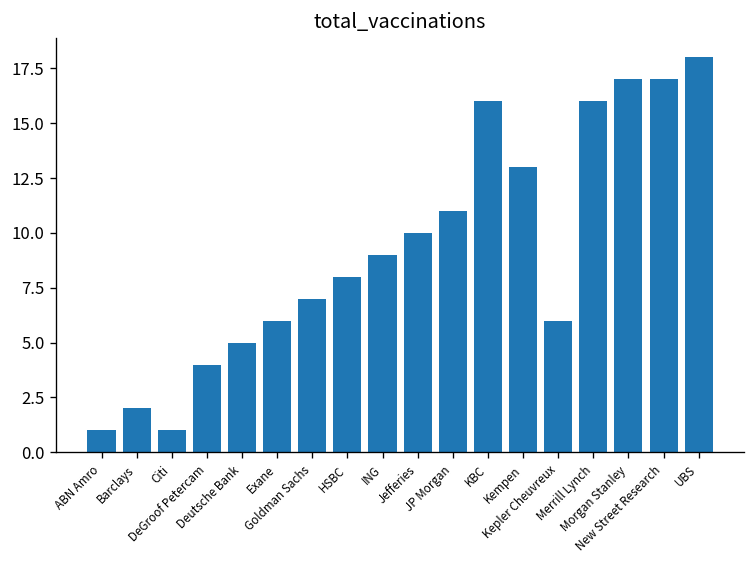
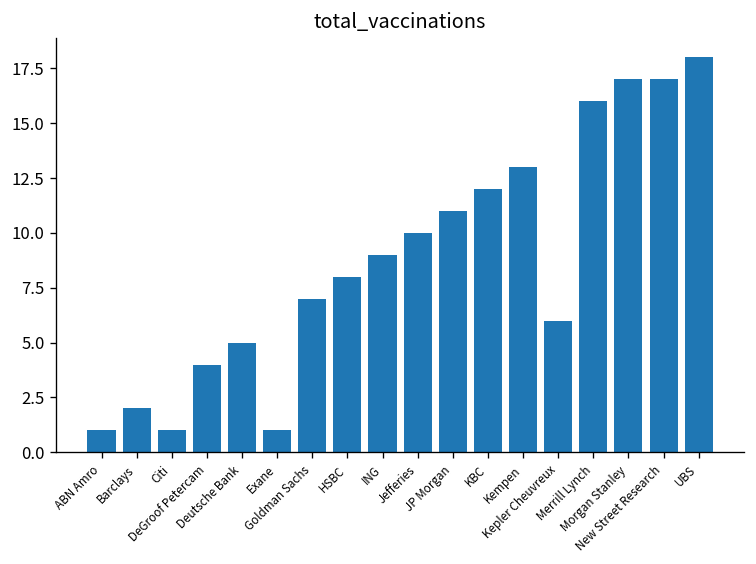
  {
    "ABN Amro": 1,
    "Barclays": 2,
    "Citi": 1,
    "DeGroof Petercam": 4,
    "Deutsche Bank": 5,
-   "Exane": 6,
+   "Exane": 1,
    "Goldman Sachs": 7,
    "HSBC": 8,
    "ING": 9,
    "Jefferies": 10,
    "JP Morgan": 11,
-   "KBC": 16,
+   "KBC": 12,
    "Kempen": 13,
    "Kepler Cheuvreux": 6,
    "Merrill Lynch": 16,
    "Morgan Stanley": 17,
    "New Street Research": 17,
    "UBS": 18
  }
